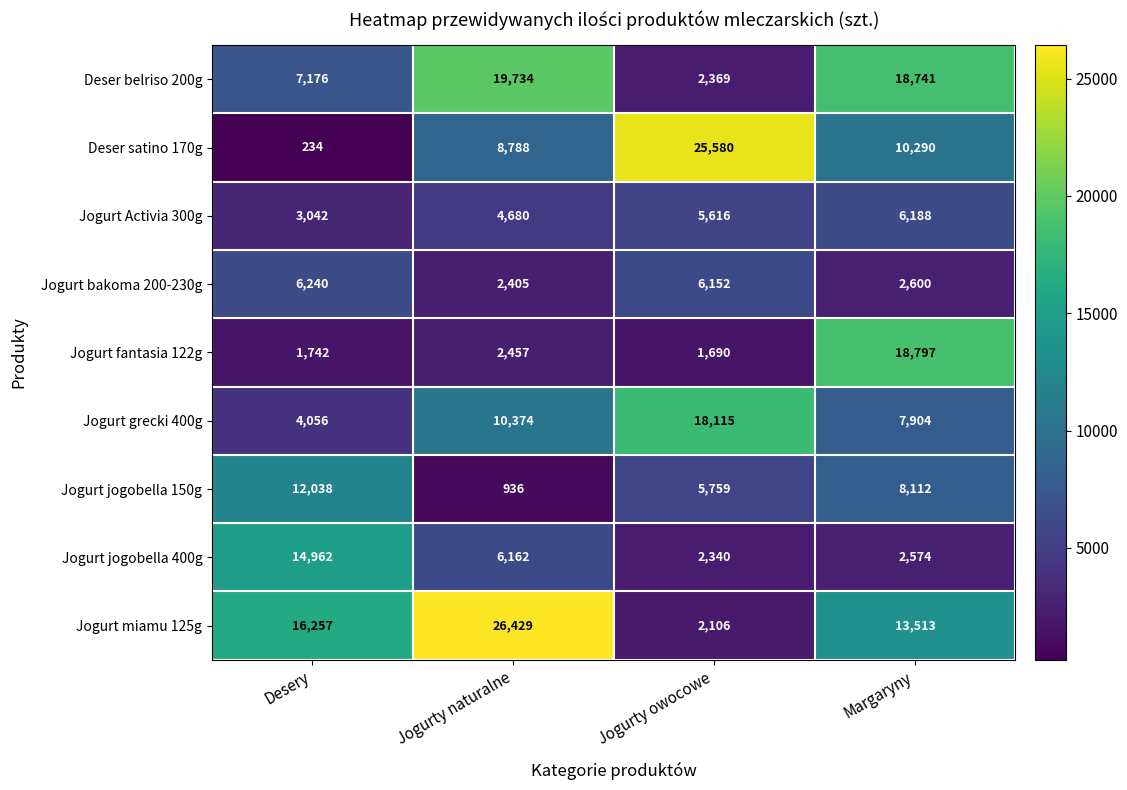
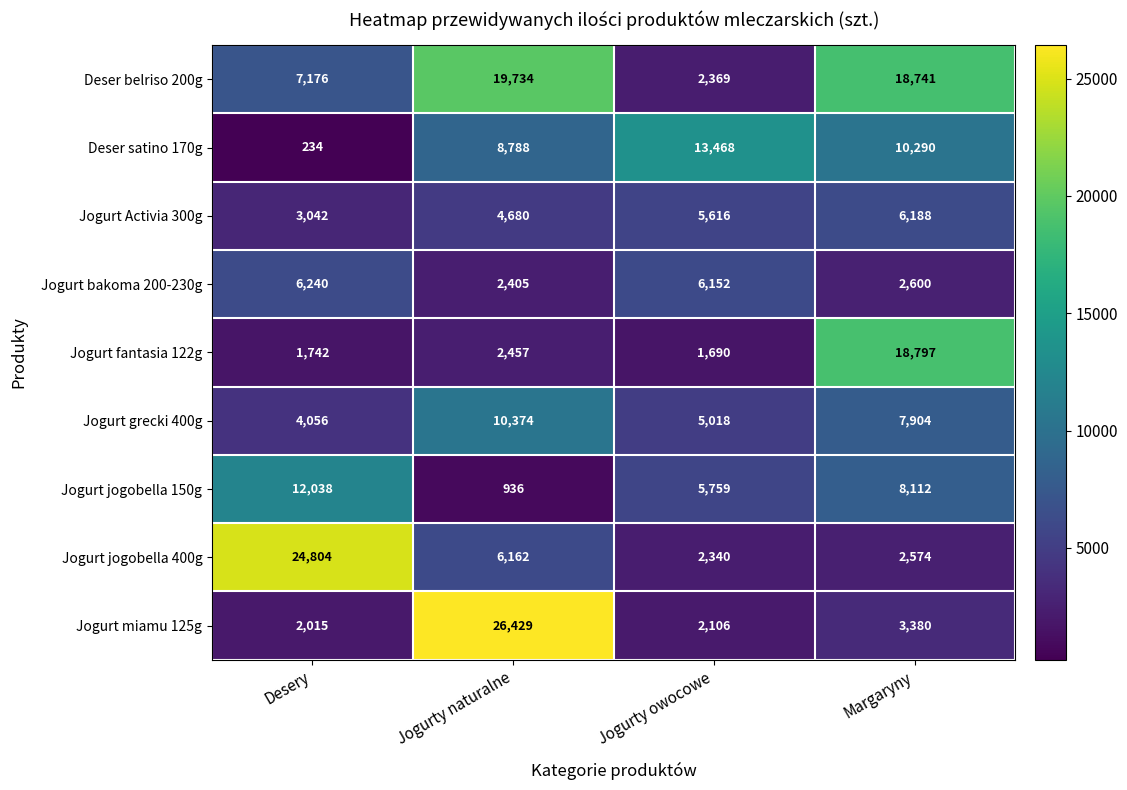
  {
    "Deser belriso 200g": {
      "Desery": "7,176",
      "Jogurty naturalne": "19,734",
      "Jogurty owocowe": "2,369",
      "Margaryny": "18,741"
    },
    "Deser satino 170g": {
      "Desery": "234",
      "Jogurty naturalne": "8,788",
-     "Jogurty owocowe": "25,580",
+     "Jogurty owocowe": "13,468",
      "Margaryny": "10,290"
    },
    "Jogurt Activia 300g": {
      "Desery": "3,042",
      "Jogurty naturalne": "4,680",
      "Jogurty owocowe": "5,616",
      "Margaryny": "6,188"
    },
    "Jogurt bakoma 200-230g": {
      "Desery": "6,240",
      "Jogurty naturalne": "2,405",
      "Jogurty owocowe": "6,152",
      "Margaryny": "2,600"
    },
    "Jogurt fantasia 122g": {
      "Desery": "1,742",
      "Jogurty naturalne": "2,457",
      "Jogurty owocowe": "1,690",
      "Margaryny": "18,797"
    },
    "Jogurt grecki 400g": {
      "Desery": "4,056",
      "Jogurty naturalne": "10,374",
-     "Jogurty owocowe": "18,115",
+     "Jogurty owocowe": "5,018",
      "Margaryny": "7,904"
    },
    "Jogurt jogobella 150g": {
      "Desery": "12,038",
      "Jogurty naturalne": "936",
      "Jogurty owocowe": "5,759",
      "Margaryny": "8,112"
    },
    "Jogurt jogobella 400g": {
-     "Desery": "14,962",
+     "Desery": "24,804",
      "Jogurty naturalne": "6,162",
      "Jogurty owocowe": "2,340",
      "Margaryny": "2,574"
    },
    "Jogurt miamu 125g": {
-     "Desery": "16,257",
+     "Desery": "2,015",
      "Jogurty naturalne": "26,429",
      "Jogurty owocowe": "2,106",
-     "Margaryny": "13,513"
+     "Margaryny": "3,380"
    }
  }
